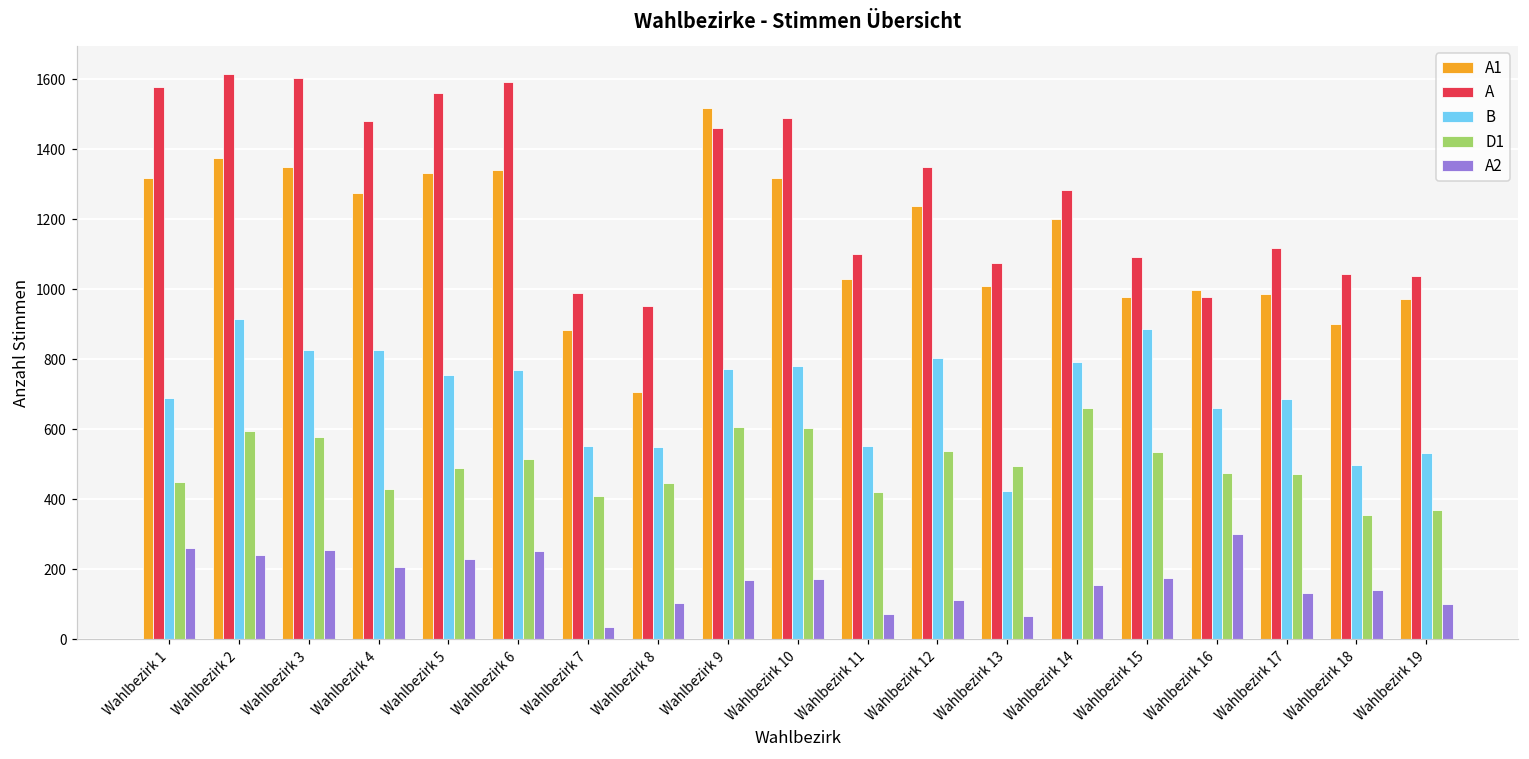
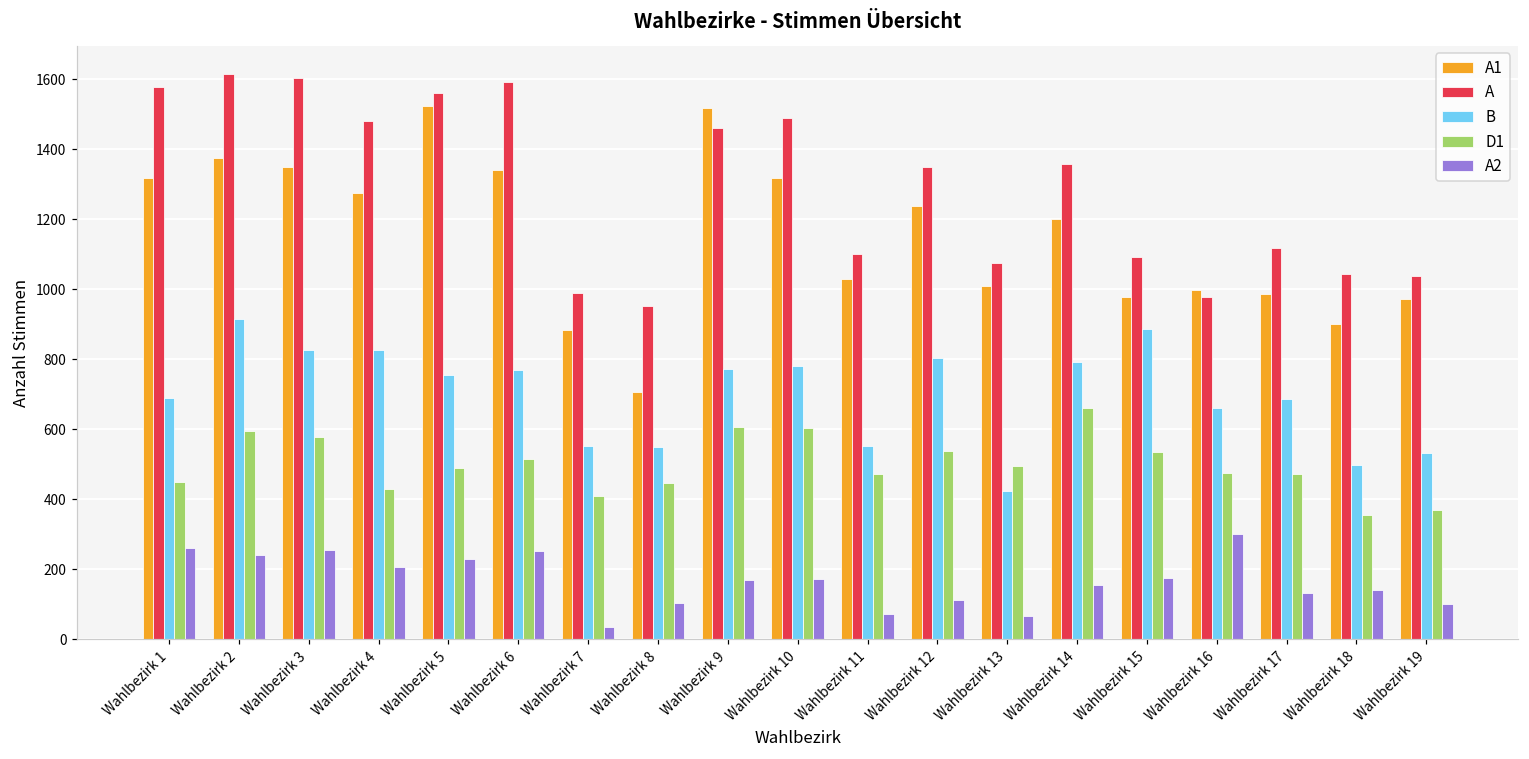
  {
    "A1": {
      "Wahlbezirk 1": 1320,
      "Wahlbezirk 2": 1370,
      "Wahlbezirk 3": 1350,
      "Wahlbezirk 4": 1270,
-     "Wahlbezirk 5": 1330,
+     "Wahlbezirk 5": 1520,
      "Wahlbezirk 6": 1340,
      "Wahlbezirk 7": 880,
      "Wahlbezirk 8": 710,
      "Wahlbezirk 9": 1520,
      "Wahlbezirk 10": 1320,
      "Wahlbezirk 11": 1030,
      "Wahlbezirk 12": 1240,
      "Wahlbezirk 13": 1010,
      "Wahlbezirk 14": 1200,
      "Wahlbezirk 15": 980,
      "Wahlbezirk 16": 1000,
      "Wahlbezirk 17": 990,
      "Wahlbezirk 18": 900,
      "Wahlbezirk 19": 970
    },
    "A": {
      "Wahlbezirk 1": 1580,
      "Wahlbezirk 2": 1620,
      "Wahlbezirk 3": 1610,
      "Wahlbezirk 4": 1480,
      "Wahlbezirk 5": 1560,
      "Wahlbezirk 6": 1590,
      "Wahlbezirk 7": 990,
      "Wahlbezirk 8": 950,
      "Wahlbezirk 9": 1460,
      "Wahlbezirk 10": 1490,
      "Wahlbezirk 11": 1100,
      "Wahlbezirk 12": 1350,
      "Wahlbezirk 13": 1080,
-     "Wahlbezirk 14": 1290,
+     "Wahlbezirk 14": 1360,
      "Wahlbezirk 15": 1090,
      "Wahlbezirk 16": 980,
      "Wahlbezirk 17": 1120,
      "Wahlbezirk 18": 1040,
      "Wahlbezirk 19": 1040
    },
    "B": {
      "Wahlbezirk 1": 690,
      "Wahlbezirk 2": 920,
      "Wahlbezirk 3": 830,
      "Wahlbezirk 4": 830,
      "Wahlbezirk 5": 750,
      "Wahlbezirk 6": 770,
      "Wahlbezirk 7": 550,
      "Wahlbezirk 8": 550,
      "Wahlbezirk 9": 770,
      "Wahlbezirk 10": 780,
      "Wahlbezirk 11": 550,
      "Wahlbezirk 12": 800,
      "Wahlbezirk 13": 420,
      "Wahlbezirk 14": 790,
      "Wahlbezirk 15": 890,
      "Wahlbezirk 16": 660,
      "Wahlbezirk 17": 690,
      "Wahlbezirk 18": 500,
      "Wahlbezirk 19": 530
    },
    "D1": {
      "Wahlbezirk 1": 450,
      "Wahlbezirk 2": 600,
      "Wahlbezirk 3": 580,
      "Wahlbezirk 4": 430,
      "Wahlbezirk 5": 490,
      "Wahlbezirk 6": 520,
      "Wahlbezirk 7": 410,
      "Wahlbezirk 8": 450,
      "Wahlbezirk 9": 610,
      "Wahlbezirk 10": 600,
-     "Wahlbezirk 11": 420,
+     "Wahlbezirk 11": 470,
      "Wahlbezirk 12": 540,
      "Wahlbezirk 13": 490,
      "Wahlbezirk 14": 660,
      "Wahlbezirk 15": 540,
      "Wahlbezirk 16": 470,
      "Wahlbezirk 17": 470,
      "Wahlbezirk 18": 350,
      "Wahlbezirk 19": 370
    },
    "A2": {
      "Wahlbezirk 1": 260,
      "Wahlbezirk 2": 240,
      "Wahlbezirk 3": 260,
      "Wahlbezirk 4": 210,
      "Wahlbezirk 5": 230,
      "Wahlbezirk 6": 250,
      "Wahlbezirk 7": 30,
      "Wahlbezirk 8": 100,
      "Wahlbezirk 9": 170,
      "Wahlbezirk 10": 170,
      "Wahlbezirk 11": 70,
      "Wahlbezirk 12": 110,
      "Wahlbezirk 13": 70,
      "Wahlbezirk 14": 160,
      "Wahlbezirk 15": 170,
      "Wahlbezirk 16": 300,
      "Wahlbezirk 17": 130,
      "Wahlbezirk 18": 140,
      "Wahlbezirk 19": 100
    }
  }
